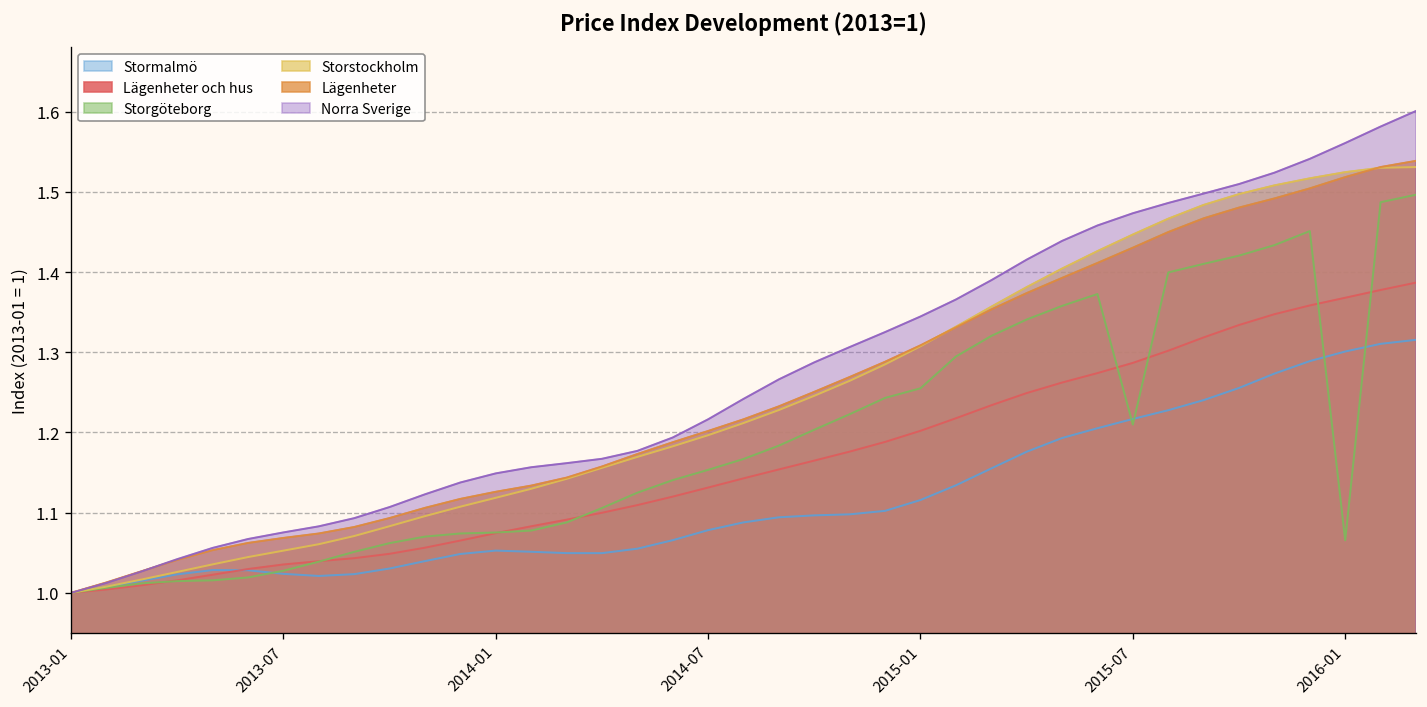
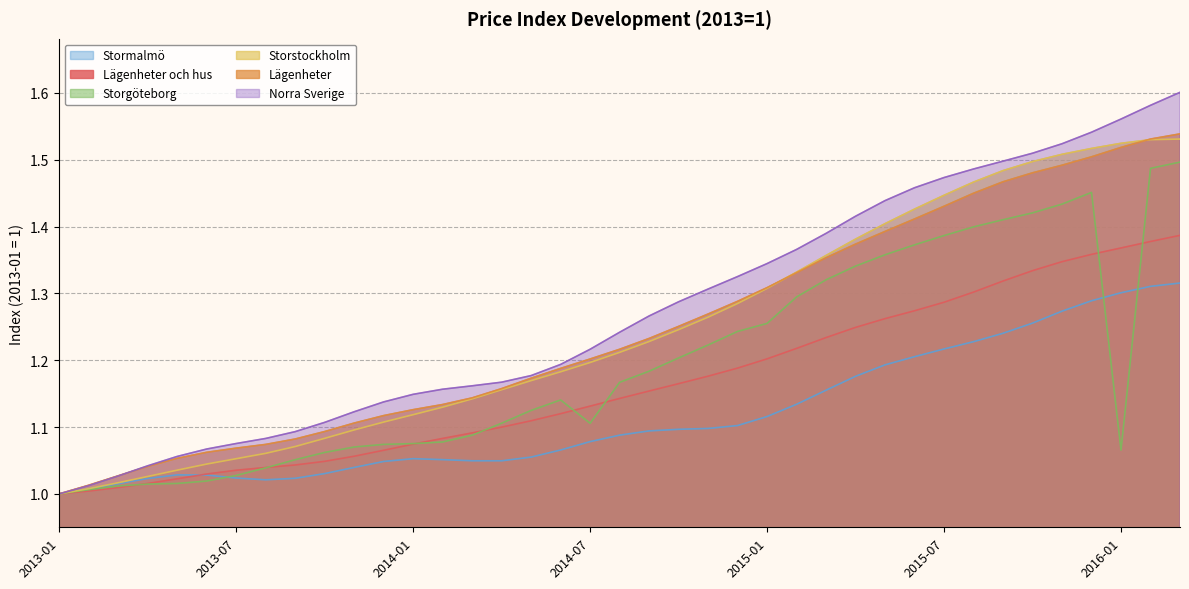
  {
    "Storgöteborg": {
-     "2014-07": 1.15,
+     "2014-07": 1.11,
      "2015-01": 1.26,
-     "2015-07": 1.21,
+     "2015-07": 1.39,
      "2016-01": 1.07
    }
  }
